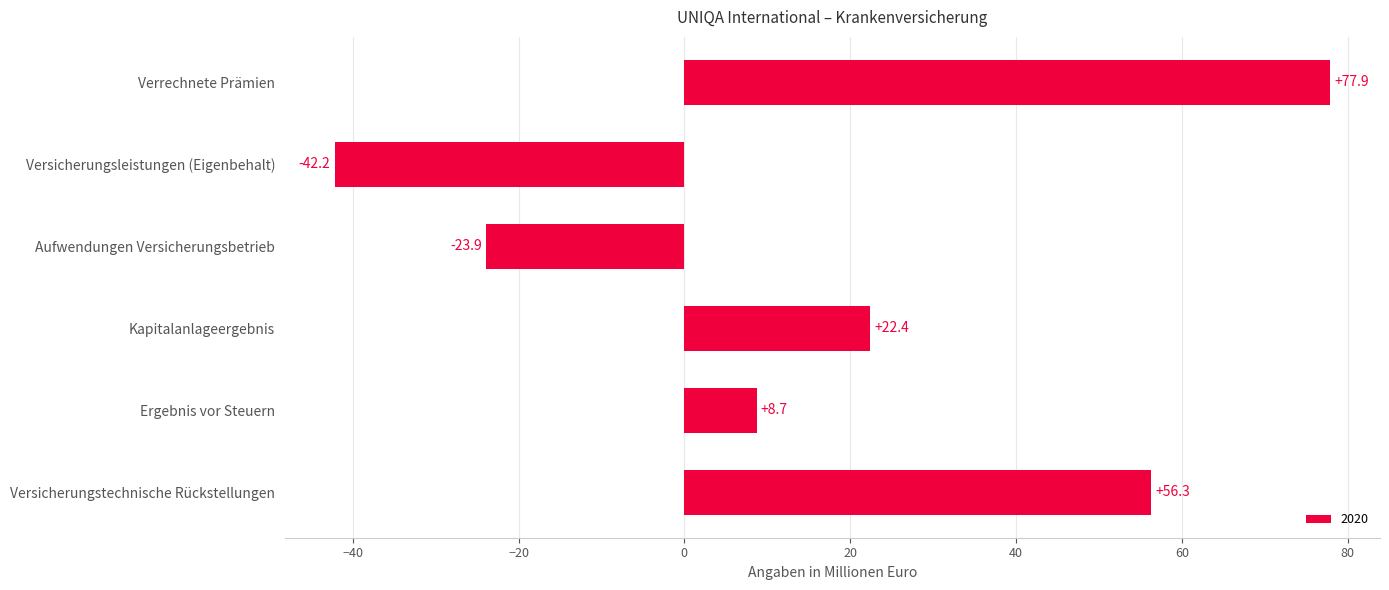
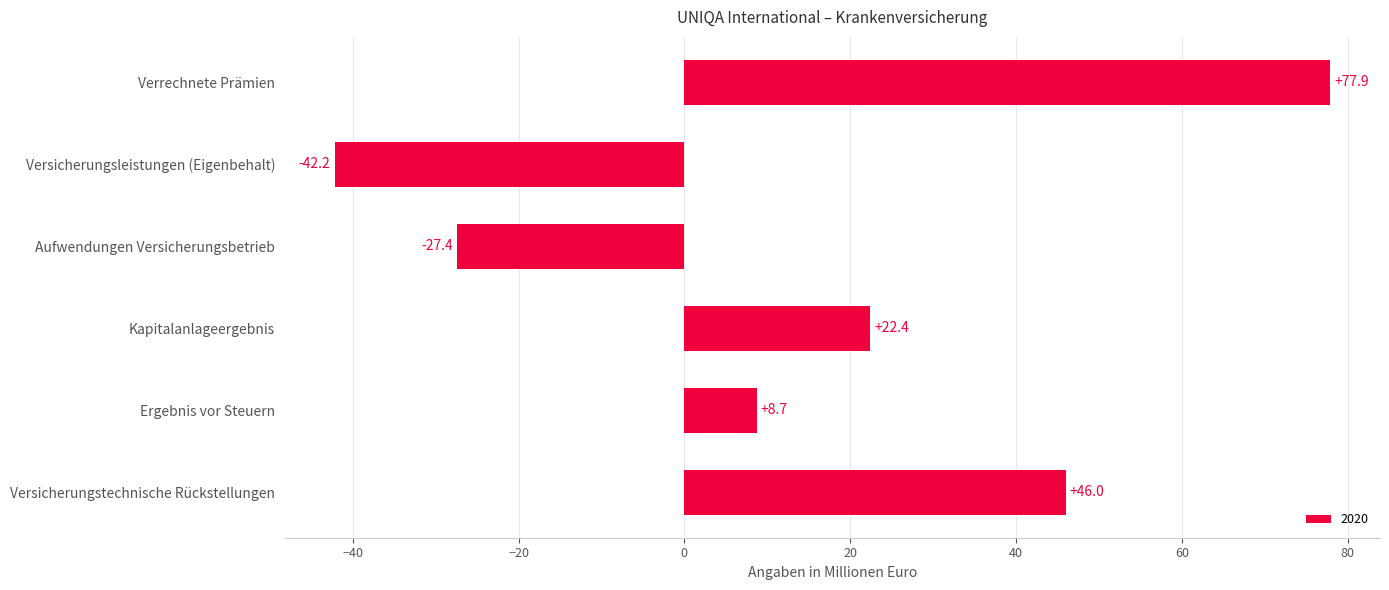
  {
    "Verrechnete Prämien": "+77.9",
    "Versicherungsleistungen (Eigenbehalt)": "-42.2",
-   "Aufwendungen Versicherungsbetrieb": "-23.9",
+   "Aufwendungen Versicherungsbetrieb": "-27.4",
    "Kapitalanlageergebnis": "+22.4",
    "Ergebnis vor Steuern": "+8.7",
-   "Versicherungstechnische Rückstellungen": "+56.3"
+   "Versicherungstechnische Rückstellungen": "+46.0"
  }
